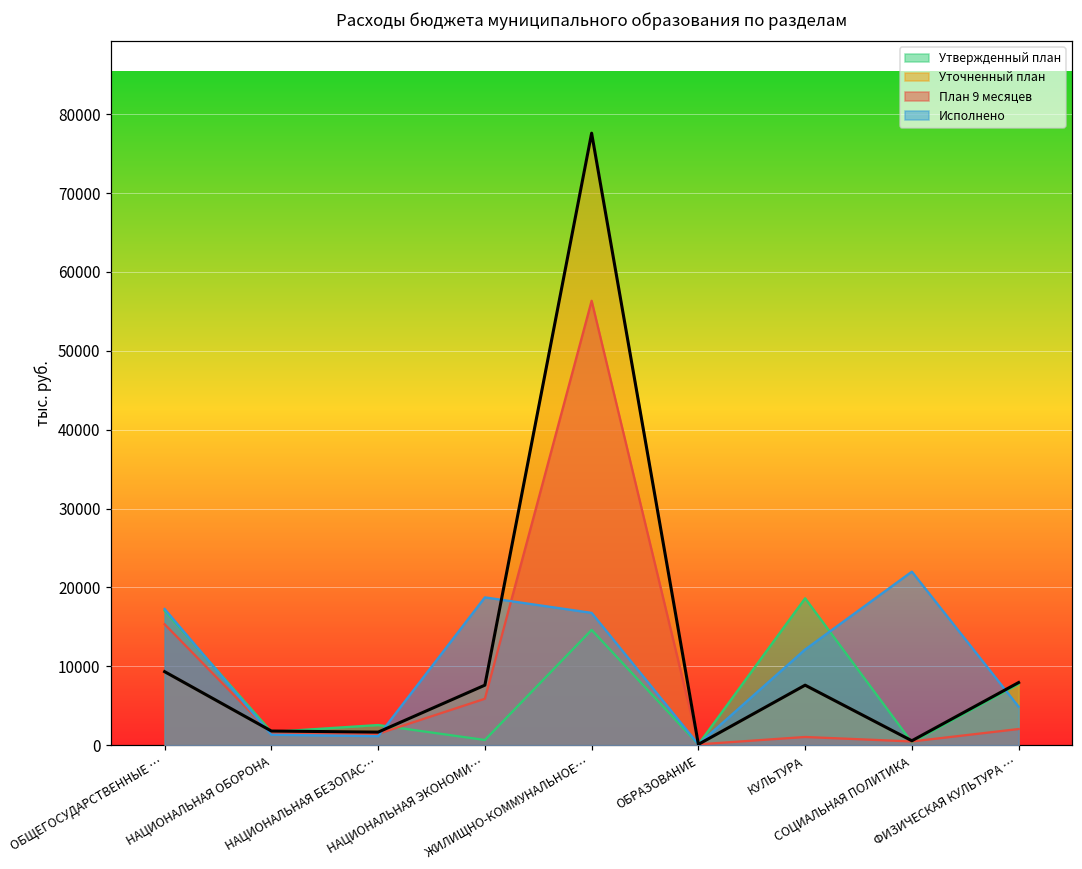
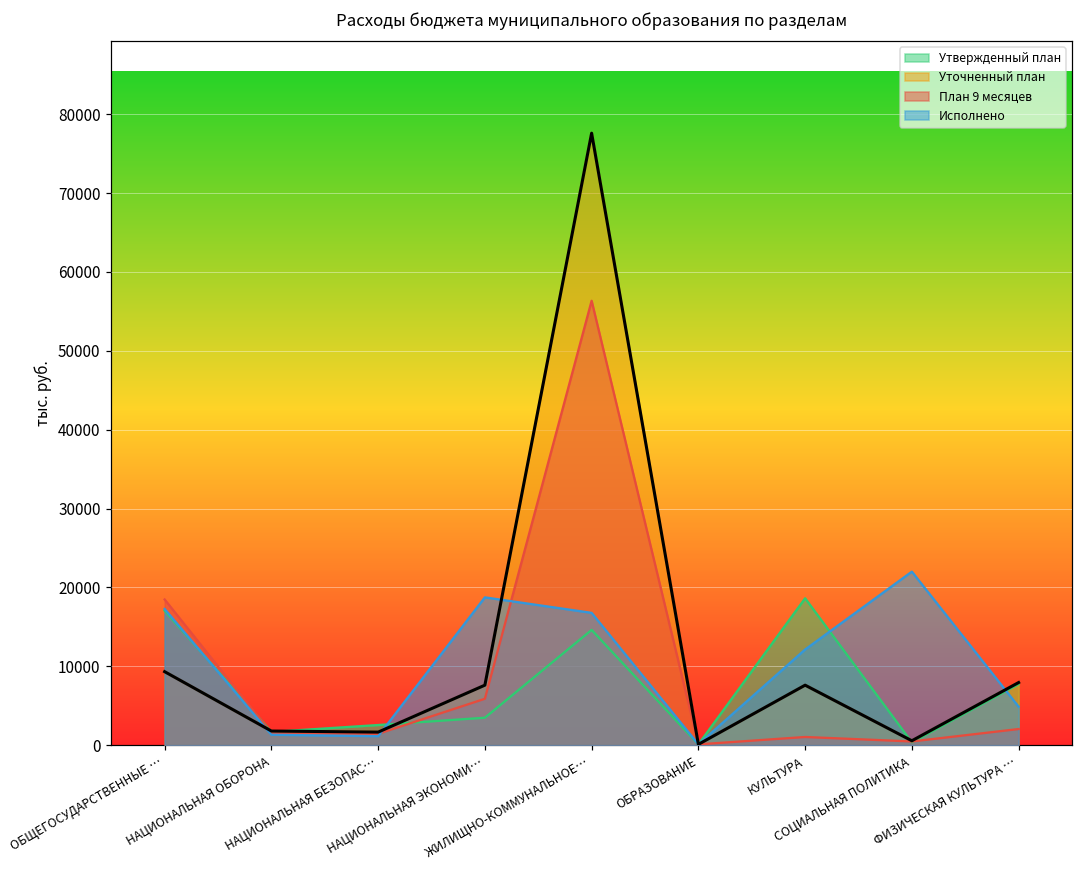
  {
    "Утвержденный план": {
      "НАЦИОНАЛЬНАЯ БЕЗОПАС…": 3000,
-     "НАЦИОНАЛЬНАЯ ЭКОНОМИ…": 1000,
+     "НАЦИОНАЛЬНАЯ ЭКОНОМИ…": 3000,
      "ЖИЛИЩНО-КОММУНАЛЬНОЕ…": 15000,
      "КУЛЬТУРА": 19000
    },
    "Уточненный план": {
      "ОБЩЕГОСУДАРСТВЕННЫЕ …": 9000,
      "НАЦИОНАЛЬНАЯ ЭКОНОМИ…": 8000,
      "ЖИЛИЩНО-КОММУНАЛЬНОЕ…": 78000,
      "КУЛЬТУРА": 8000
    },
    "План 9 месяцев": {
-     "ОБЩЕГОСУДАРСТВЕННЫЕ …": 15000,
+     "ОБЩЕГОСУДАРСТВЕННЫЕ …": 18000,
      "НАЦИОНАЛЬНАЯ ЭКОНОМИ…": 6000,
      "ЖИЛИЩНО-КОММУНАЛЬНОЕ…": 56000,
      "КУЛЬТУРА": 1000,
      "ФИЗИЧЕСКАЯ КУЛЬТУРА …": 2000
    },
    "Исполнено": {
      "НАЦИОНАЛЬНАЯ ЭКОНОМИ…": 19000,
      "ЖИЛИЩНО-КОММУНАЛЬНОЕ…": 17000,
      "КУЛЬТУРА": 12000,
      "СОЦИАЛЬНАЯ ПОЛИТИКА": 22000,
      "ФИЗИЧЕСКАЯ КУЛЬТУРА …": 5000
    }
  }
